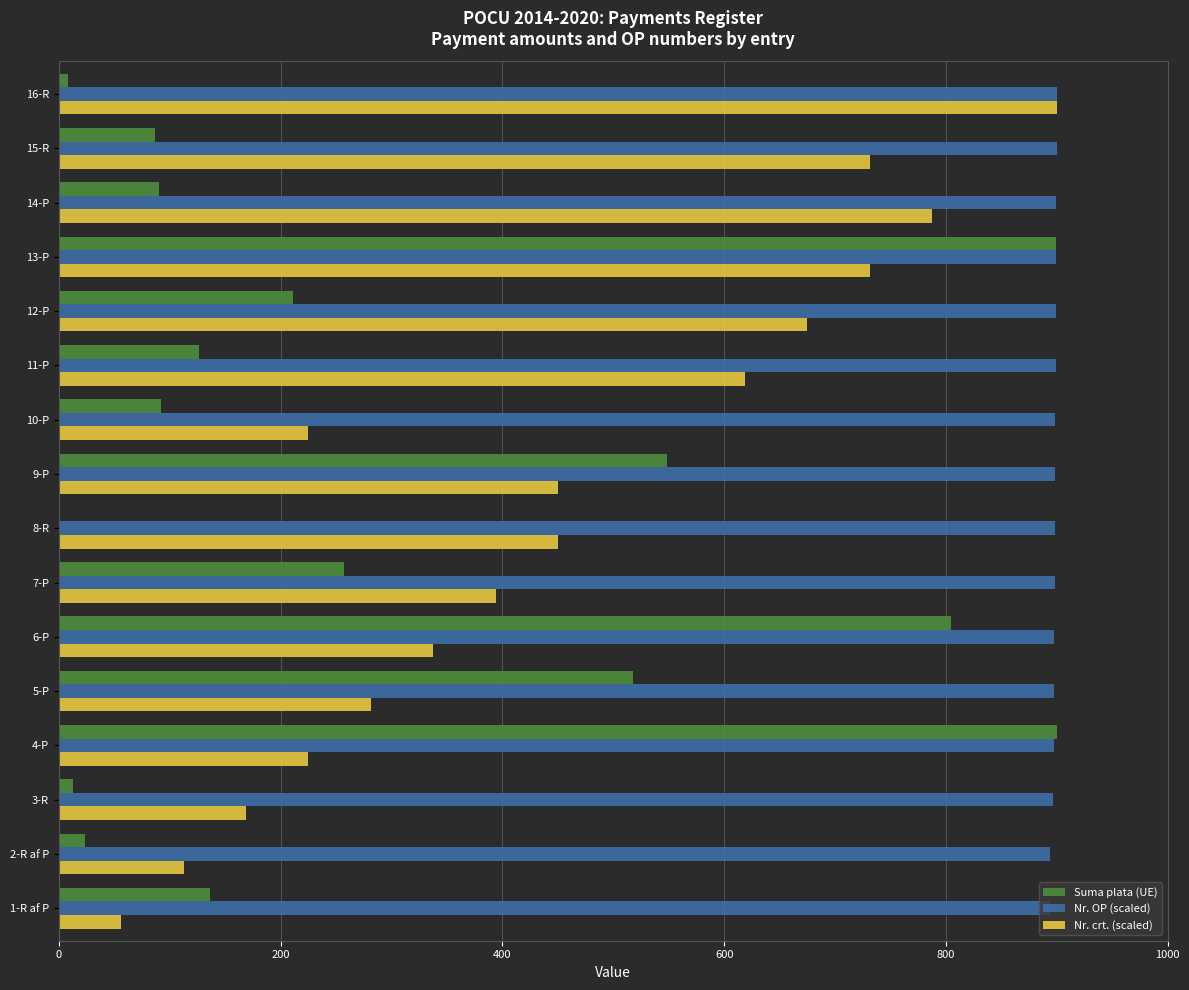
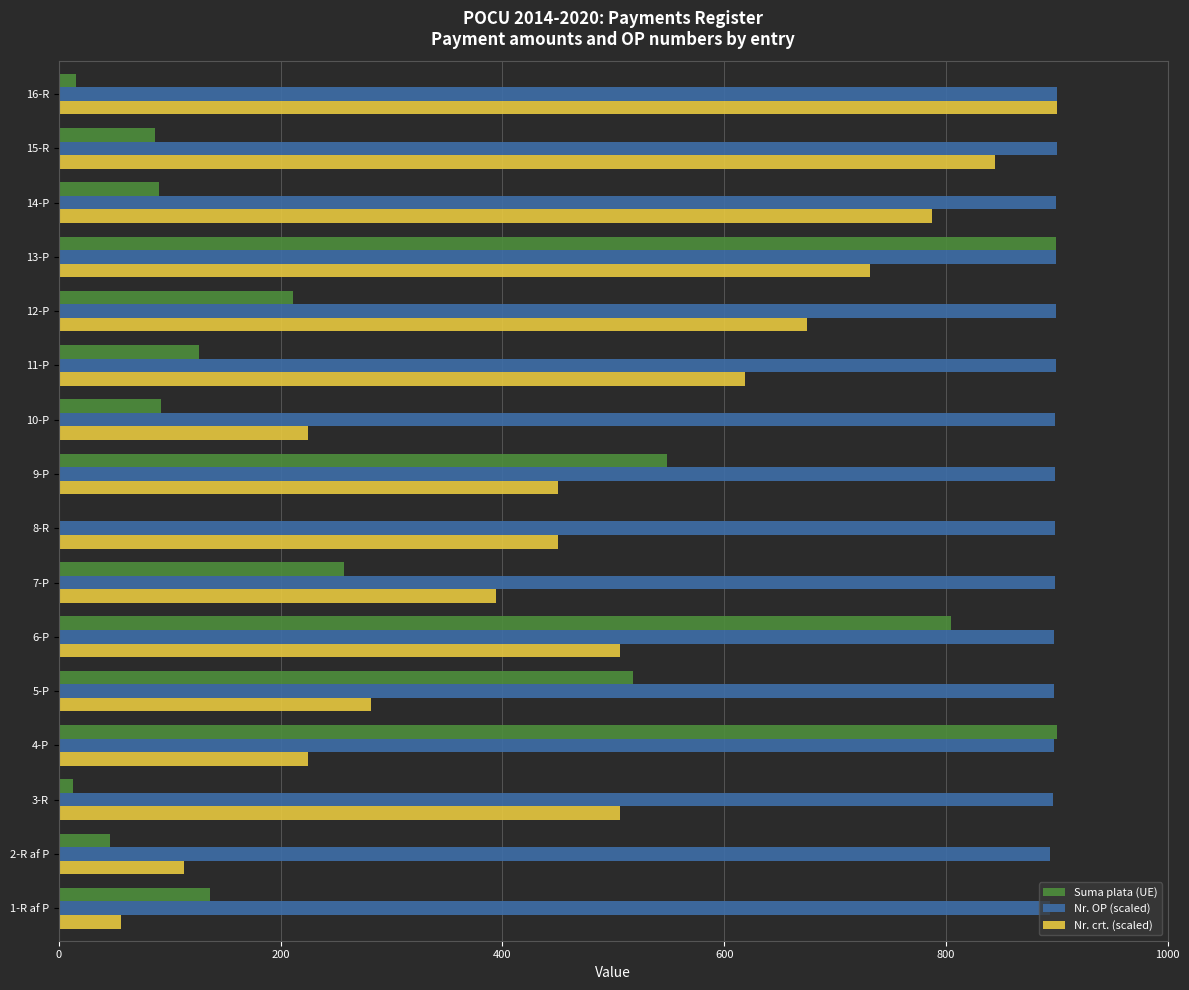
  {
    "Suma plata (UE)": {
-     "16-R": 8,
+     "16-R": 15,
      "15-R": 86,
      "14-P": 90,
      "13-P": 899,
      "12-P": 211,
      "11-P": 126,
      "10-P": 92,
      "9-P": 548,
      "7-P": 257,
      "6-P": 805,
      "5-P": 518,
      "4-P": 900,
      "3-R": 12,
-     "2-R af P": 24,
+     "2-R af P": 46,
      "1-R af P": 136
    },
    "Nr. OP (scaled)": {
      "16-R": 900,
      "15-R": 900,
      "14-P": 900,
      "13-P": 899,
      "12-P": 899,
      "11-P": 899,
      "10-P": 899,
      "9-P": 898,
      "8-R": 898,
      "7-P": 898,
      "6-P": 898,
      "5-P": 897,
      "4-P": 897,
      "3-R": 897,
      "2-R af P": 894
    },
    "Nr. crt. (scaled)": {
      "16-R": 900,
-     "15-R": 731,
+     "15-R": 844,
      "14-P": 788,
      "13-P": 731,
      "12-P": 675,
      "11-P": 619,
      "10-P": 225,
      "9-P": 450,
      "8-R": 450,
      "7-P": 394,
-     "6-P": 338,
+     "6-P": 506,
      "5-P": 281,
      "4-P": 225,
-     "3-R": 169,
+     "3-R": 506,
      "2-R af P": 113,
      "1-R af P": 56
    }
  }
